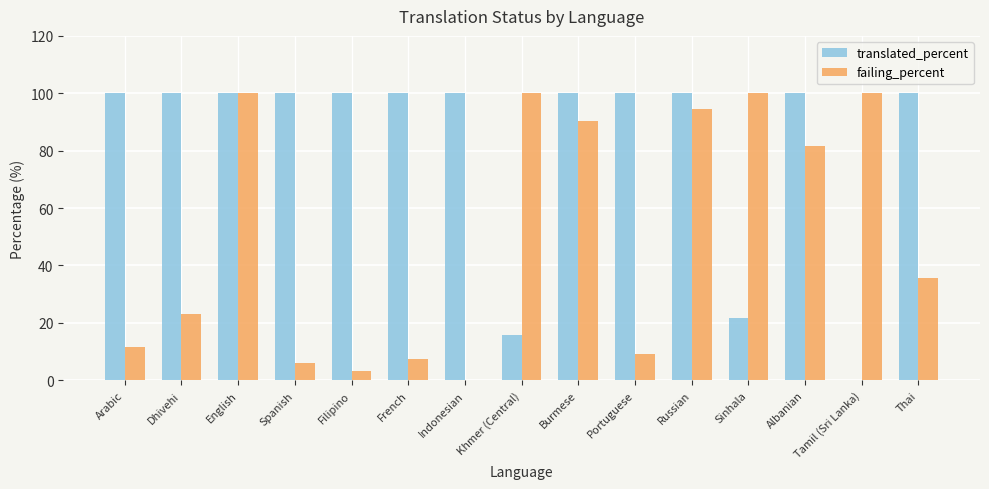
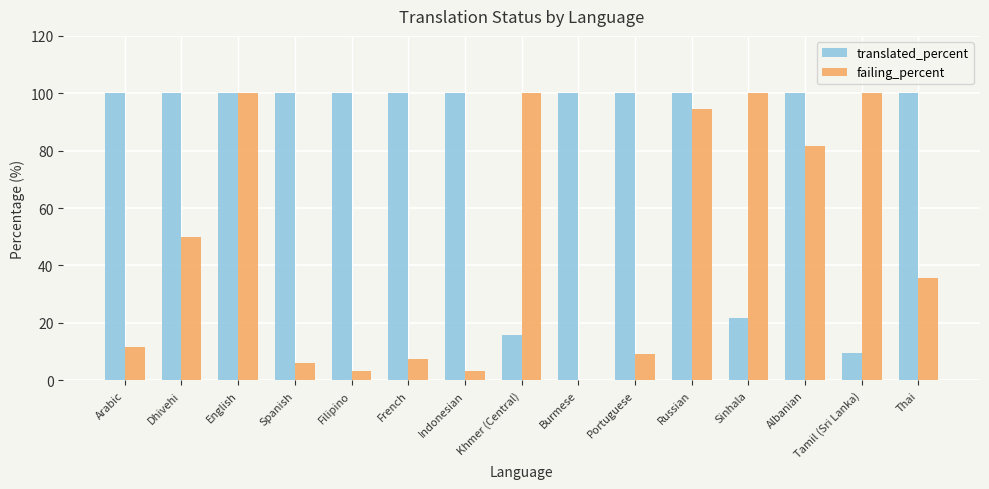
  {
    "translated_percent": {
      "Arabic": 100,
      "Dhivehi": 100,
      "English": 100,
      "Spanish": 100,
      "Filipino": 100,
      "French": 100,
      "Indonesian": 100,
      "Khmer (Central)": 16,
      "Burmese": 100,
      "Portuguese": 100,
      "Russian": 100,
      "Sinhala": 22,
      "Albanian": 100,
-     "Tamil (Sri Lanka)": 0,
+     "Tamil (Sri Lanka)": 9,
      "Thai": 100
    },
    "failing_percent": {
      "Arabic": 12,
-     "Dhivehi": 23,
+     "Dhivehi": 50,
      "English": 100,
      "Spanish": 6,
      "Filipino": 3,
      "French": 7,
-     "Indonesian": 0,
+     "Indonesian": 3,
      "Khmer (Central)": 100,
-     "Burmese": 90,
+     "Burmese": 0,
      "Portuguese": 9,
      "Russian": 94,
      "Sinhala": 100,
      "Albanian": 82,
      "Tamil (Sri Lanka)": 100,
      "Thai": 36
    }
  }
